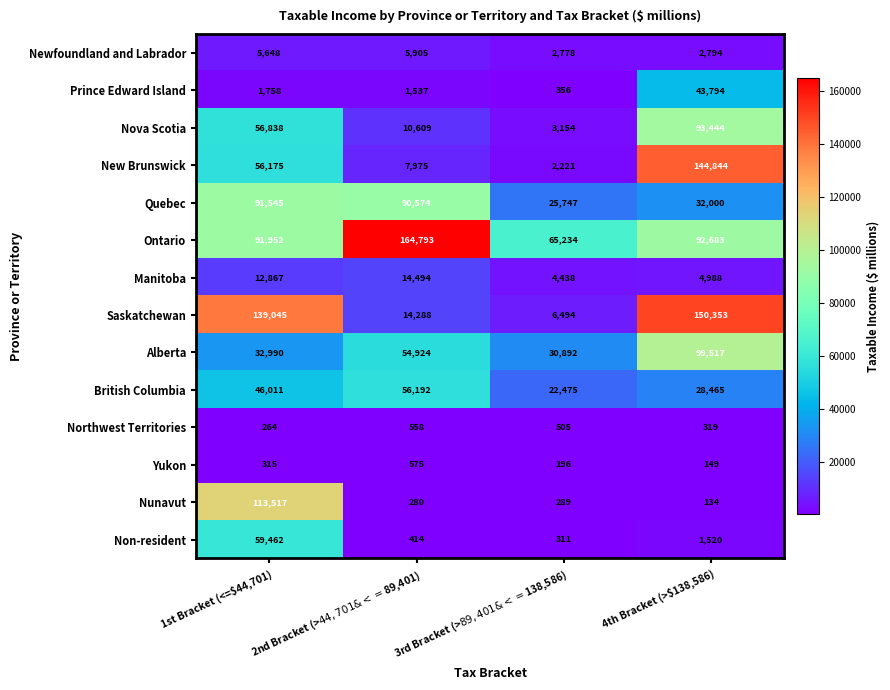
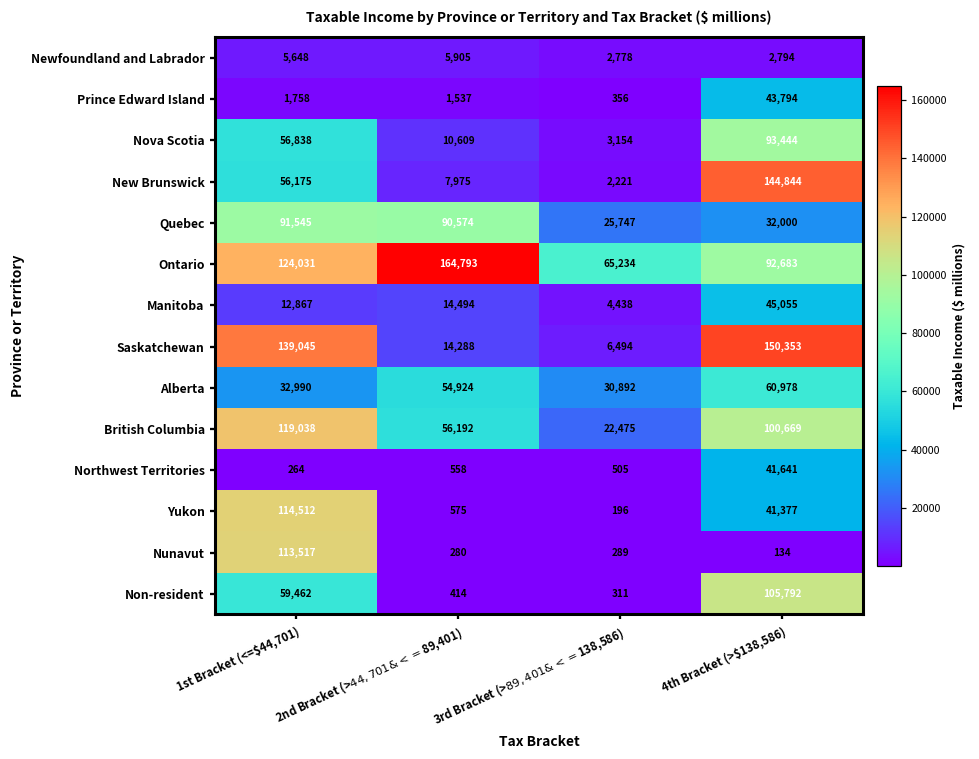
  {
    "Newfoundland and Labrador": {
      "1st Bracket (<=$44,701)": "5,648",
      "4th Bracket (>$138,586)": "2,794"
    },
    "Prince Edward Island": {
      "1st Bracket (<=$44,701)": "1,758",
      "4th Bracket (>$138,586)": "43,794"
    },
    "Nova Scotia": {
      "1st Bracket (<=$44,701)": "56,838",
      "4th Bracket (>$138,586)": "93,444"
    },
    "New Brunswick": {
      "1st Bracket (<=$44,701)": "56,175",
      "4th Bracket (>$138,586)": "144,844"
    },
    "Quebec": {
      "1st Bracket (<=$44,701)": "91,545",
      "4th Bracket (>$138,586)": "32,000"
    },
    "Ontario": {
-     "1st Bracket (<=$44,701)": "91,952",
+     "1st Bracket (<=$44,701)": "124,031",
      "4th Bracket (>$138,586)": "92,683"
    },
    "Manitoba": {
      "1st Bracket (<=$44,701)": "12,867",
-     "4th Bracket (>$138,586)": "4,988"
+     "4th Bracket (>$138,586)": "45,055"
    },
    "Saskatchewan": {
      "1st Bracket (<=$44,701)": "139,045",
      "4th Bracket (>$138,586)": "150,353"
    },
    "Alberta": {
      "1st Bracket (<=$44,701)": "32,990",
-     "4th Bracket (>$138,586)": "99,517"
+     "4th Bracket (>$138,586)": "60,978"
    },
    "British Columbia": {
-     "1st Bracket (<=$44,701)": "46,011",
-     "4th Bracket (>$138,586)": "28,465"
+     "1st Bracket (<=$44,701)": "119,038",
+     "4th Bracket (>$138,586)": "100,669"
    },
    "Northwest Territories": {
      "1st Bracket (<=$44,701)": "264",
-     "4th Bracket (>$138,586)": "319"
+     "4th Bracket (>$138,586)": "41,641"
    },
    "Yukon": {
-     "1st Bracket (<=$44,701)": "315",
-     "4th Bracket (>$138,586)": "149"
+     "1st Bracket (<=$44,701)": "114,512",
+     "4th Bracket (>$138,586)": "41,377"
    },
    "Nunavut": {
      "1st Bracket (<=$44,701)": "113,517",
      "4th Bracket (>$138,586)": "134"
    },
    "Non-resident": {
      "1st Bracket (<=$44,701)": "59,462",
-     "4th Bracket (>$138,586)": "1,520"
+     "4th Bracket (>$138,586)": "105,792"
    }
  }
